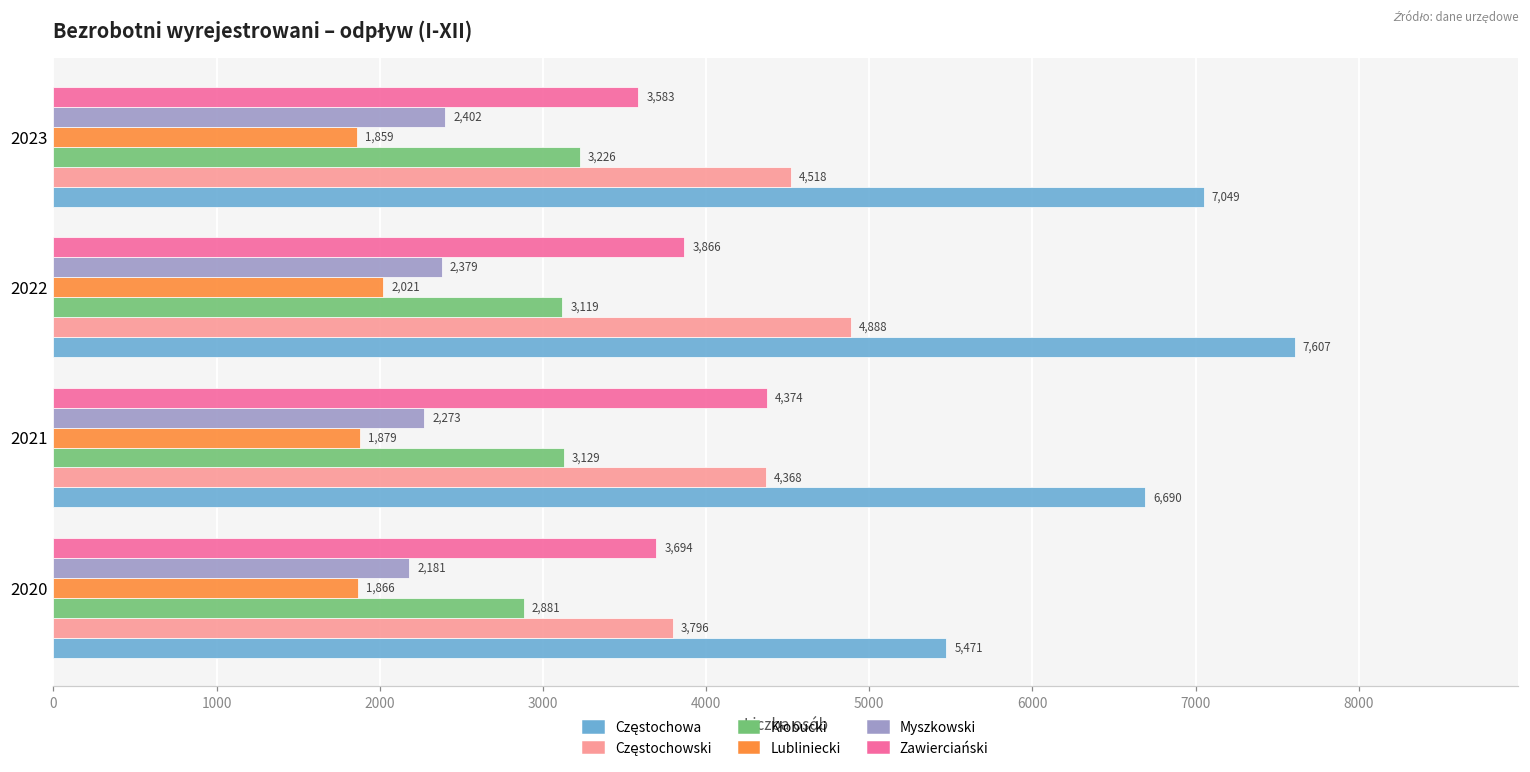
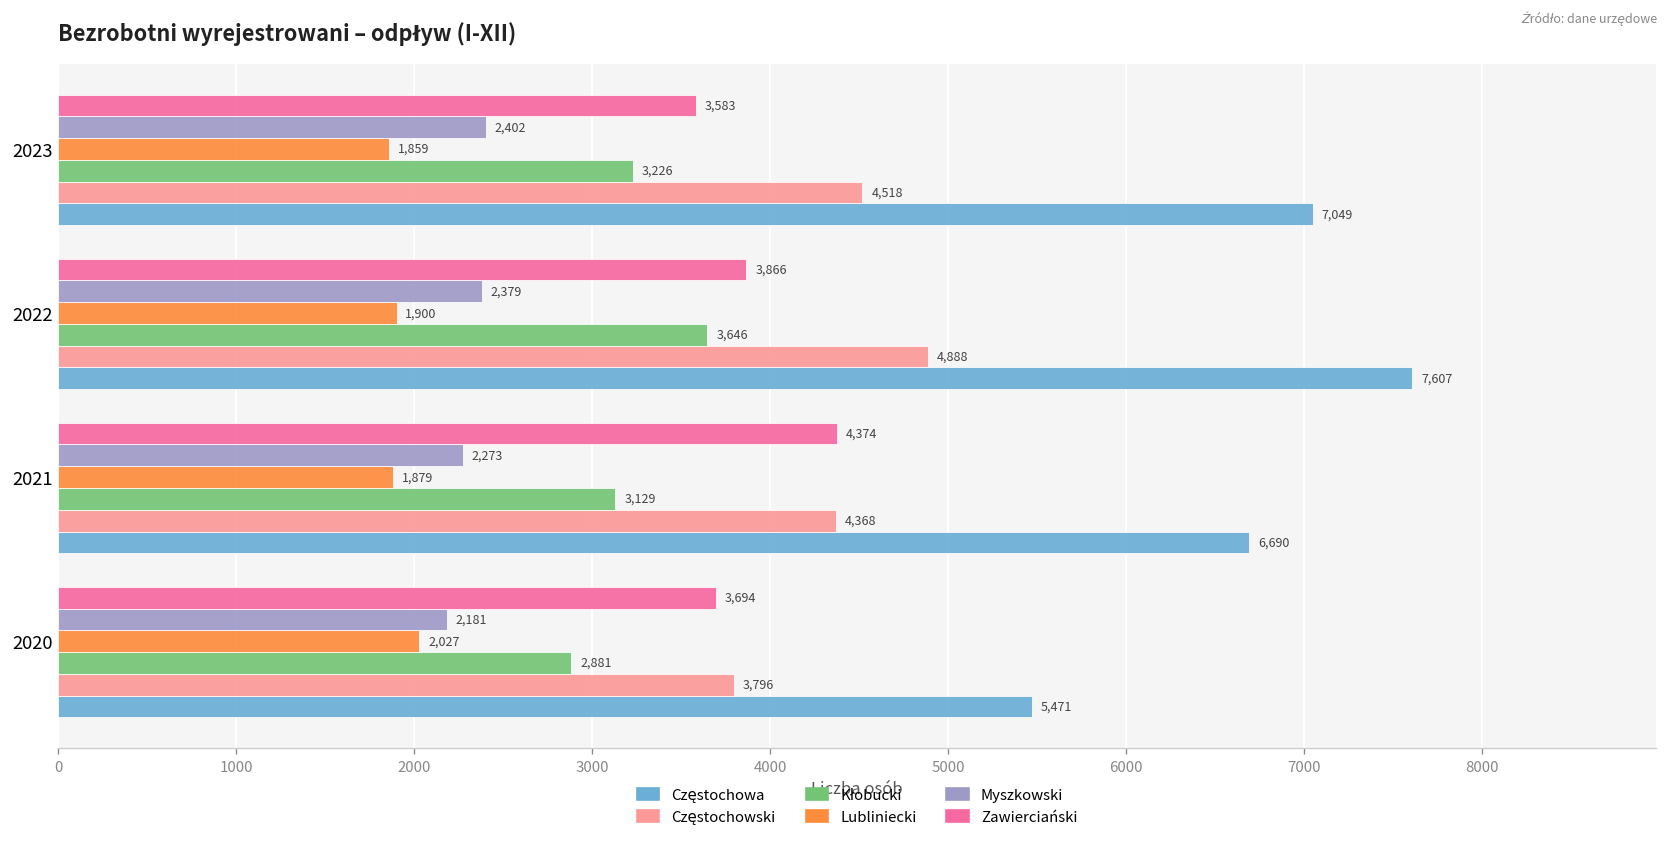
  {
    "Kłobucki": {
      "2023": "3,226",
-     "2022": "3,119",
+     "2022": "3,646",
      "2021": "3,129",
      "2020": "2,881"
    },
    "Lubliniecki": {
      "2023": "1,859",
-     "2022": "2,021",
+     "2022": "1,900",
      "2021": "1,879",
-     "2020": "1,866"
+     "2020": "2,027"
    }
  }
